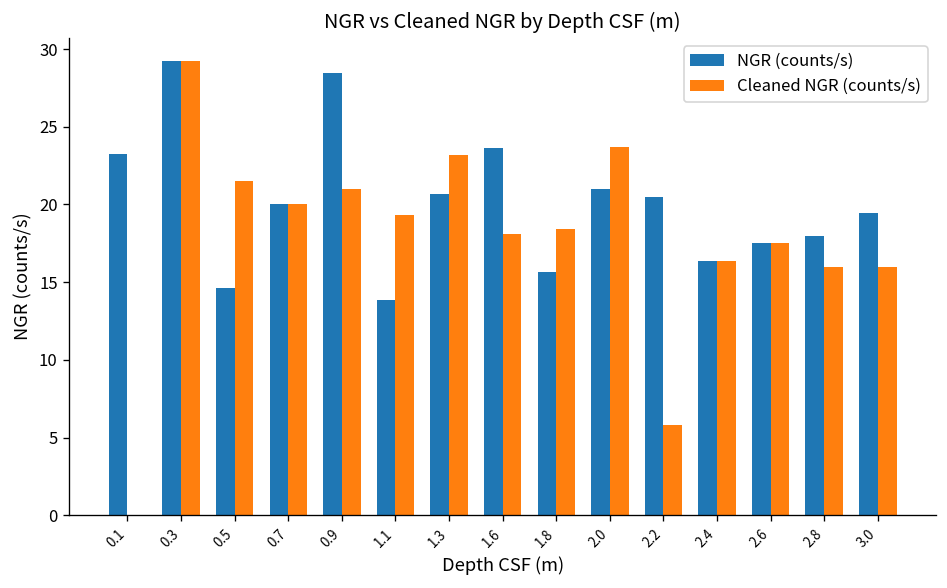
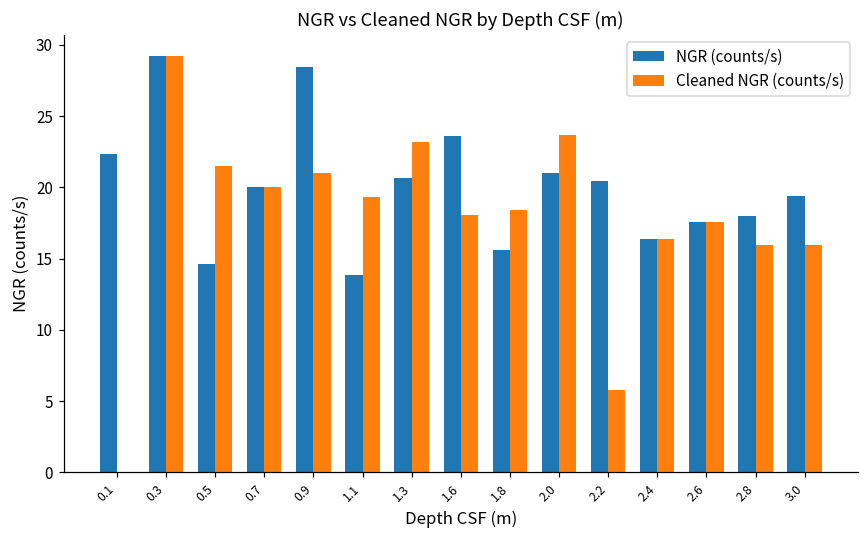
  {
    "NGR (counts/s)": {
-     "0.1": 23.3,
+     "0.1": 22.3,
      "0.3": 29.3,
      "0.5": 14.6,
      "0.7": 20.0,
      "0.9": 28.4,
      "1.1": 13.9,
      "1.3": 20.7,
      "1.6": 23.6,
      "1.8": 15.6,
      "2.0": 21.0,
      "2.2": 20.5,
      "2.4": 16.4,
      "2.6": 17.5,
      "2.8": 18.0,
      "3.0": 19.4
    },
    "Cleaned NGR (counts/s)": {
      "0.1": 0.0,
      "0.3": 29.3,
      "0.5": 21.5,
      "0.7": 20.0,
      "0.9": 21.0,
      "1.1": 19.3,
      "1.3": 23.2,
      "1.6": 18.1,
      "1.8": 18.4,
      "2.0": 23.7,
      "2.2": 5.8,
      "2.4": 16.4,
      "2.6": 17.5,
      "2.8": 15.9,
      "3.0": 16.0
    }
  }
